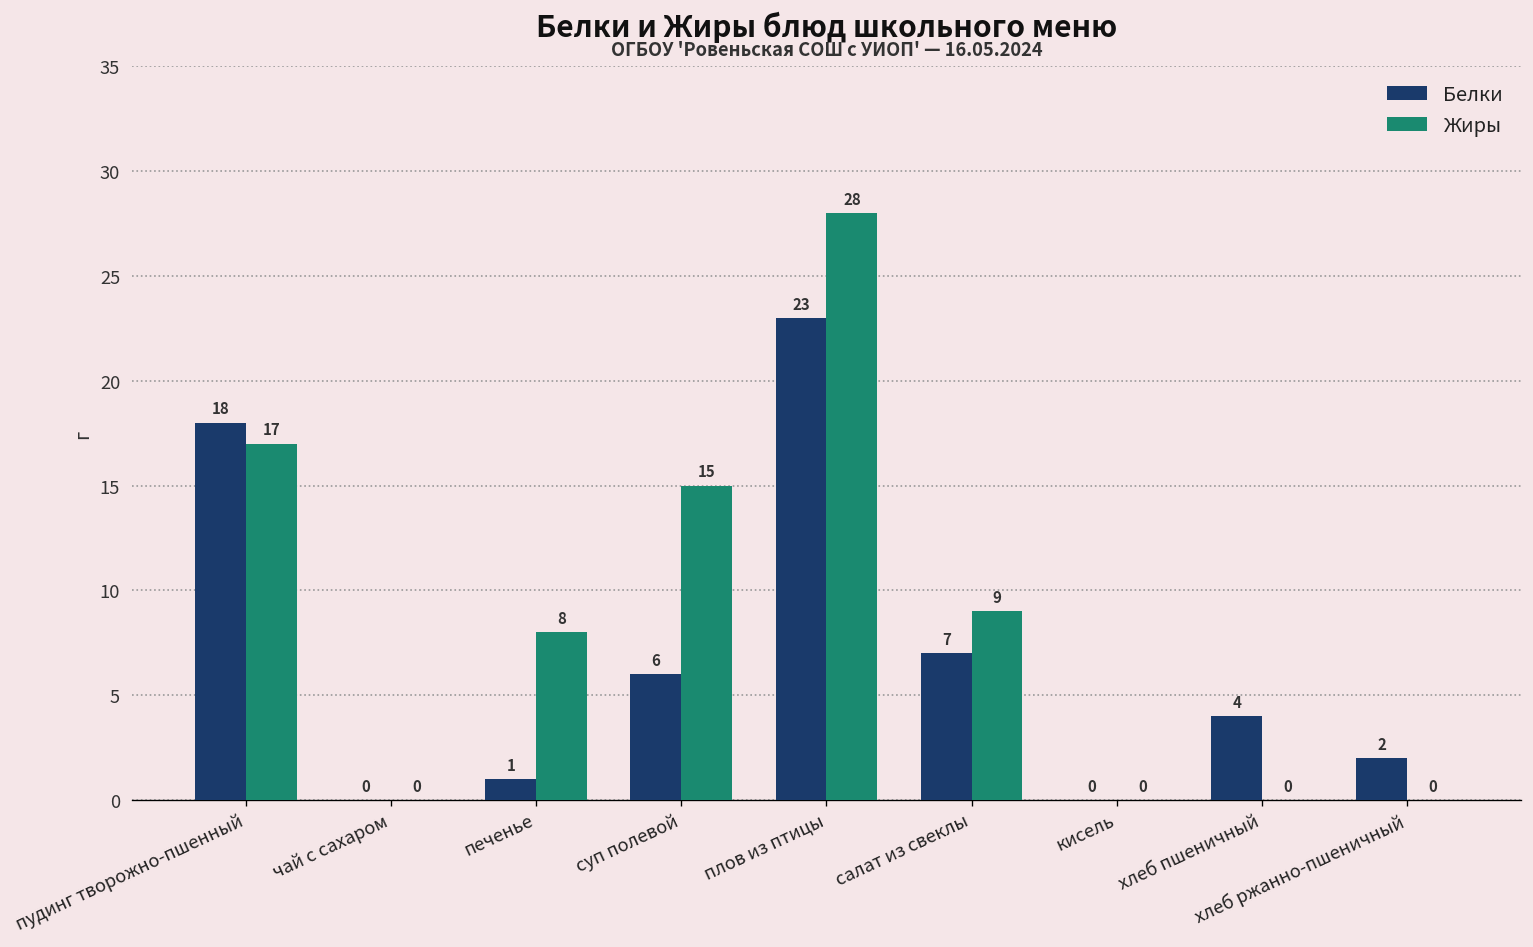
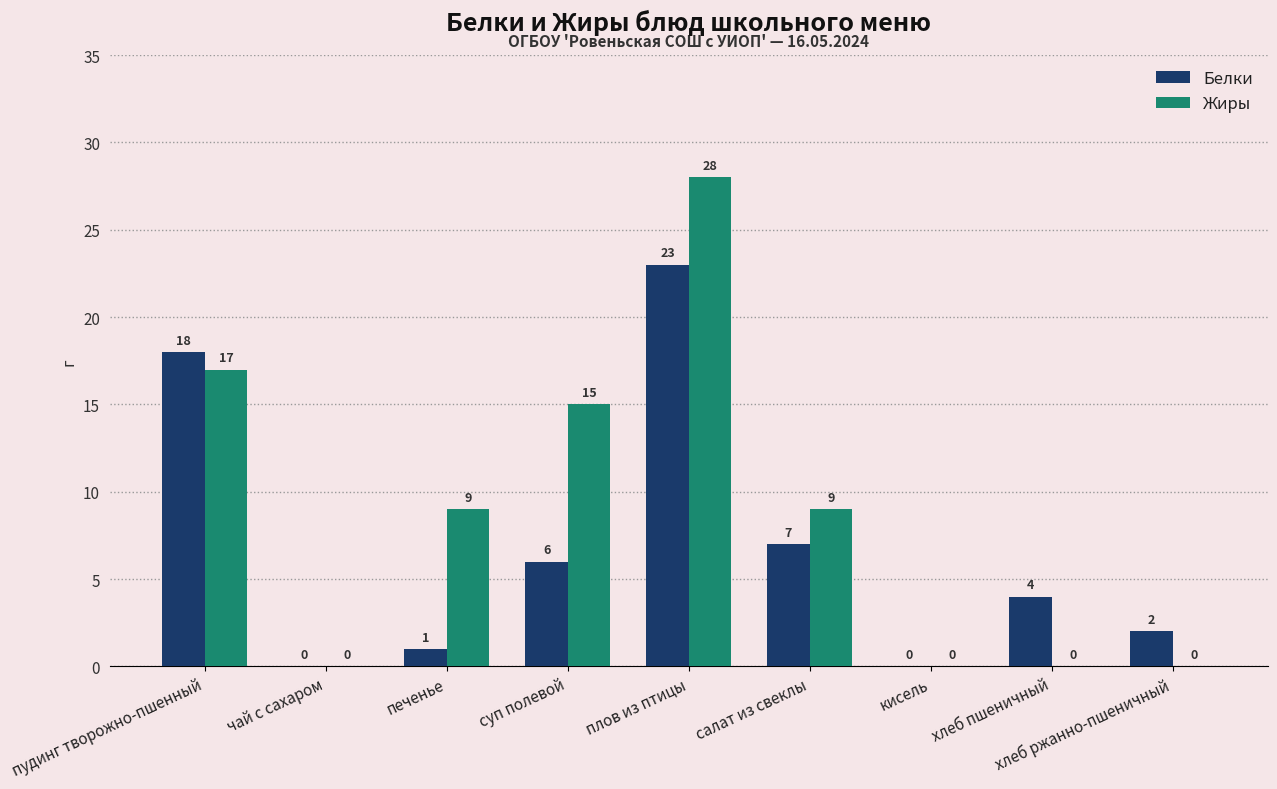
  {
    "Белки": {
      "пудинг творожно-пшенный": 18,
      "чай с сахаром": 0,
      "печенье": 1,
      "суп полевой": 6,
      "плов из птицы": 23,
      "салат из свеклы": 7,
      "кисель": 0,
      "хлеб пшеничный": 4,
      "хлеб ржанно-пшеничный": 2
    },
    "Жиры": {
      "пудинг творожно-пшенный": 17,
      "чай с сахаром": 0,
-     "печенье": 8,
+     "печенье": 9,
      "суп полевой": 15,
      "плов из птицы": 28,
      "салат из свеклы": 9,
      "кисель": 0,
      "хлеб пшеничный": 0,
      "хлеб ржанно-пшеничный": 0
    }
  }
